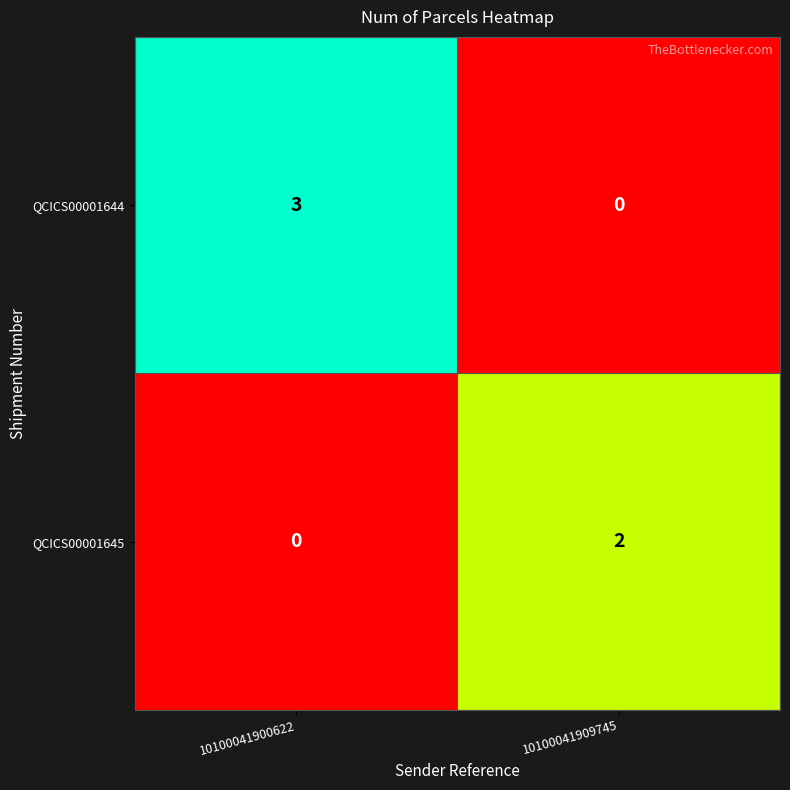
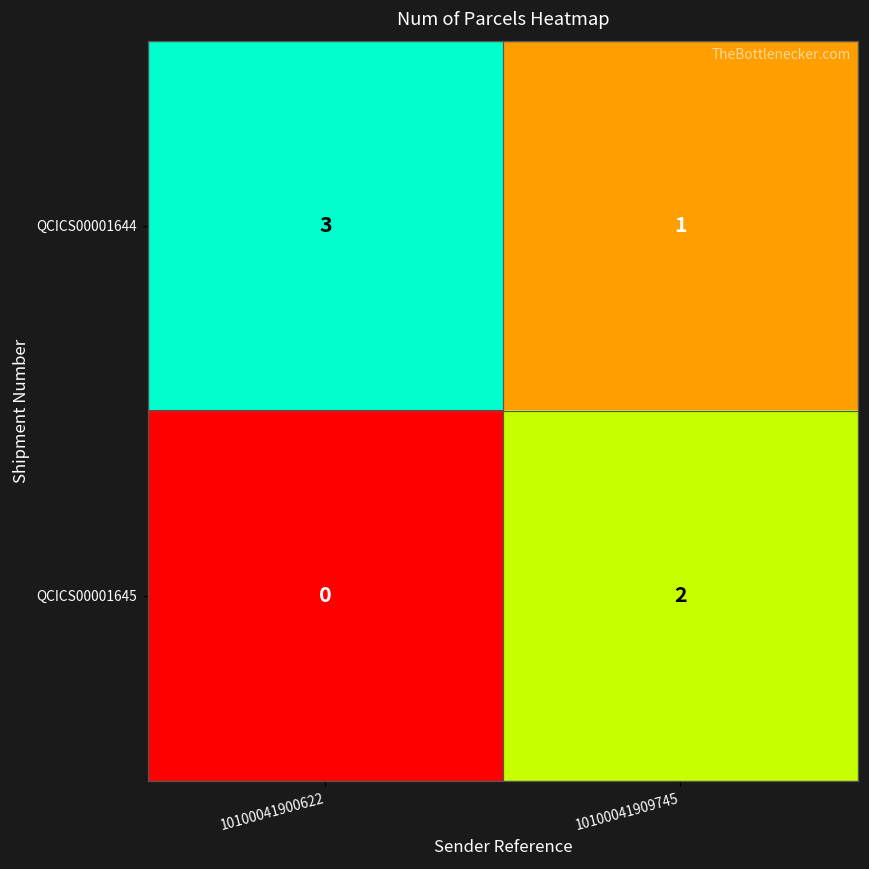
  {
    "QCICS00001644": {
      "10100041900622": 3,
-     "10100041909745": 0
+     "10100041909745": 1
    },
    "QCICS00001645": {
      "10100041900622": 0,
      "10100041909745": 2
    }
  }
